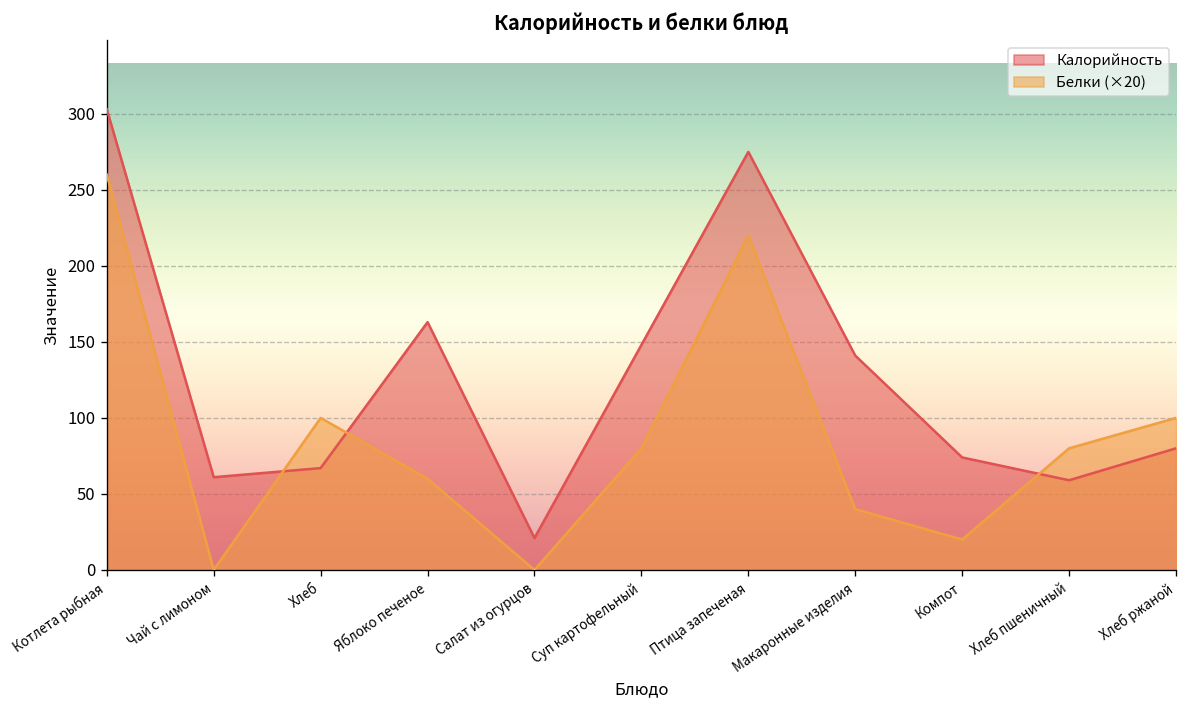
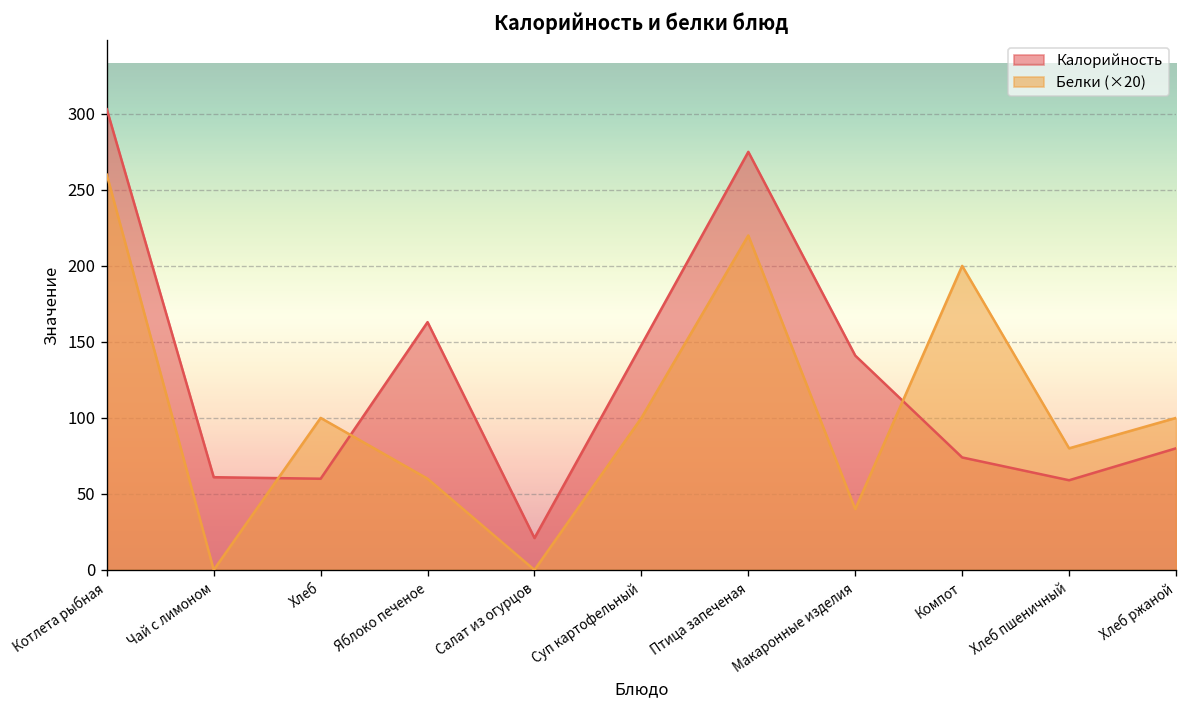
  {
    "Калорийность": {
      "Котлета рыбная": 303,
      "Чай с лимоном": 61,
-     "Хлеб": 67,
+     "Хлеб": 60,
      "Яблоко печеное": 163,
      "Салат из огурцов": 21,
      "Суп картофельный": 148,
      "Птица запеченая": 275,
      "Макаронные изделия": 141,
      "Компот": 74,
      "Хлеб пшеничный": 59,
      "Хлеб ржаной": 80
    },
    "Белки (×20)": {
      "Котлета рыбная": 260,
      "Чай с лимоном": 0,
      "Хлеб": 100,
      "Яблоко печеное": 60,
      "Салат из огурцов": 0,
-     "Суп картофельный": 80,
+     "Суп картофельный": 100,
      "Птица запеченая": 220,
      "Макаронные изделия": 40,
-     "Компот": 20,
+     "Компот": 200,
      "Хлеб пшеничный": 80,
      "Хлеб ржаной": 100
    }
  }
